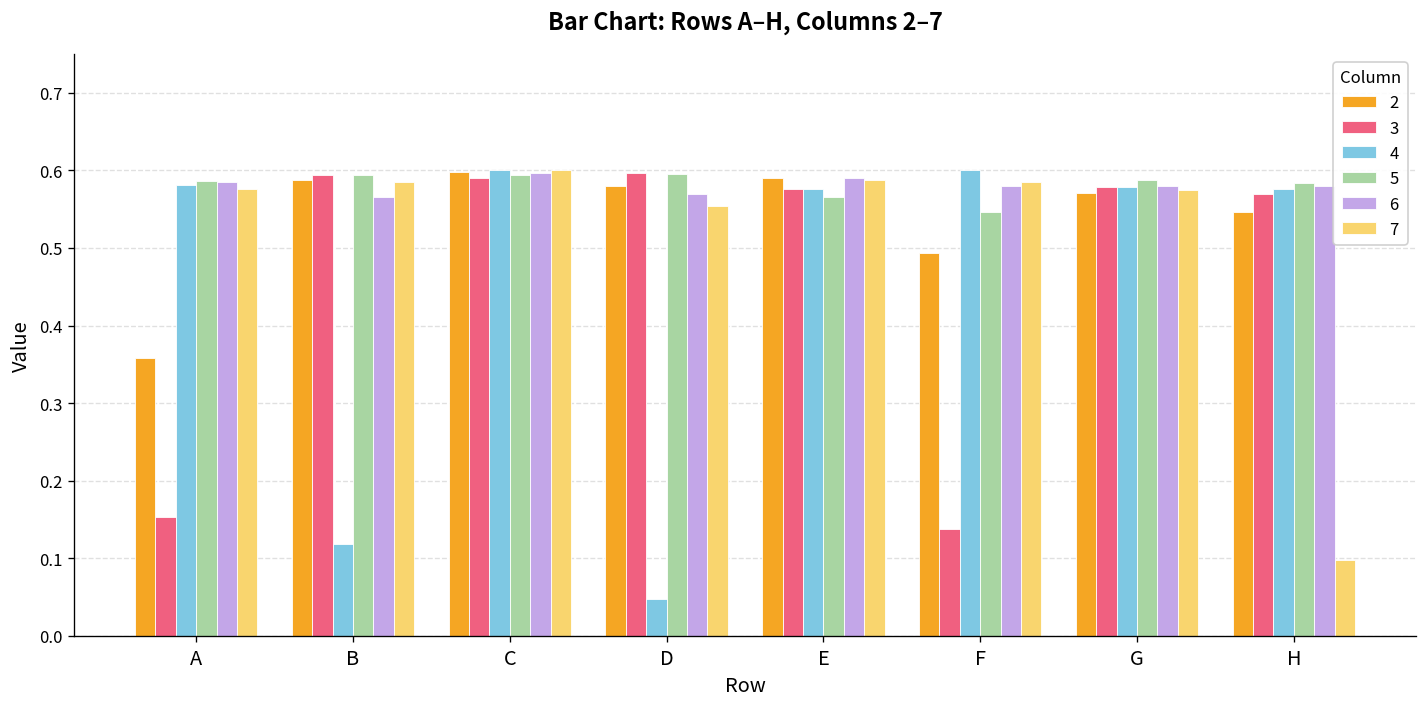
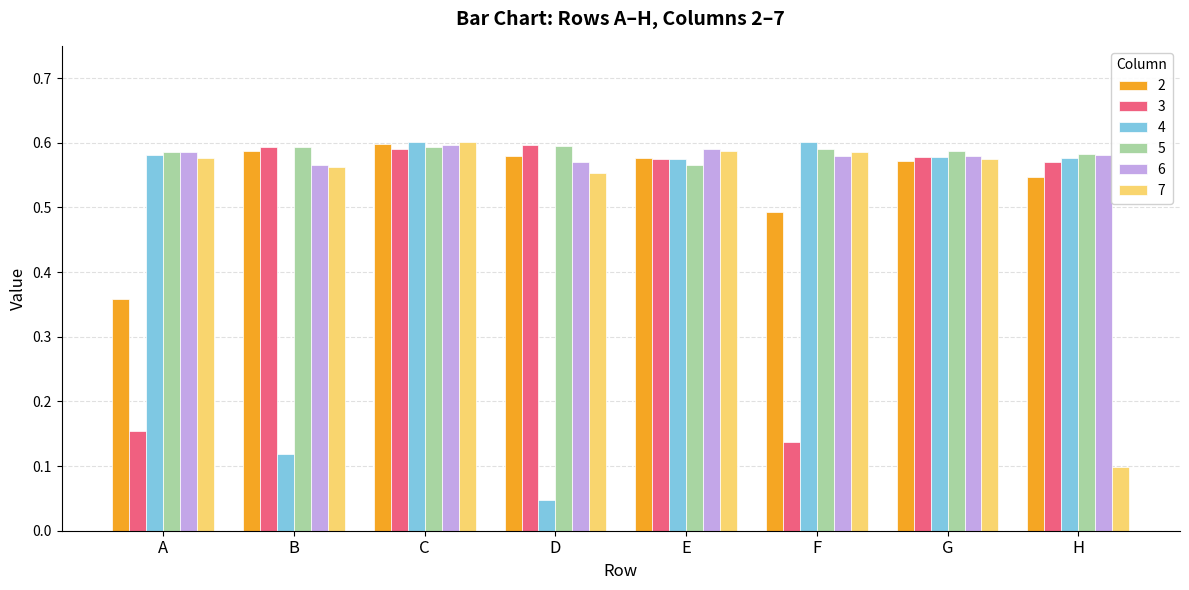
  {
    "2": {
      "A": 0.36,
      "B": 0.59,
      "C": 0.60,
      "D": 0.58,
-     "E": 0.59,
+     "E": 0.58,
      "F": 0.49,
      "G": 0.57,
      "H": 0.55
    },
    "3": {
      "A": 0.15,
      "B": 0.59,
      "C": 0.59,
      "D": 0.60,
      "E": 0.58,
      "F": 0.14,
      "G": 0.58,
      "H": 0.57
    },
    "4": {
      "A": 0.58,
      "B": 0.12,
      "C": 0.60,
      "D": 0.05,
      "E": 0.58,
      "F": 0.60,
      "G": 0.58,
      "H": 0.58
    },
    "5": {
      "A": 0.59,
      "B": 0.59,
      "C": 0.59,
      "D": 0.60,
      "E": 0.57,
-     "F": 0.55,
+     "F": 0.59,
      "G": 0.59,
      "H": 0.58
    },
    "6": {
      "A": 0.59,
      "B": 0.57,
      "C": 0.60,
      "D": 0.57,
      "E": 0.59,
      "F": 0.58,
      "G": 0.58,
      "H": 0.58
    },
    "7": {
      "A": 0.58,
-     "B": 0.58,
+     "B": 0.56,
      "C": 0.60,
      "D": 0.55,
      "E": 0.59,
      "F": 0.59,
      "G": 0.58,
      "H": 0.10
    }
  }
